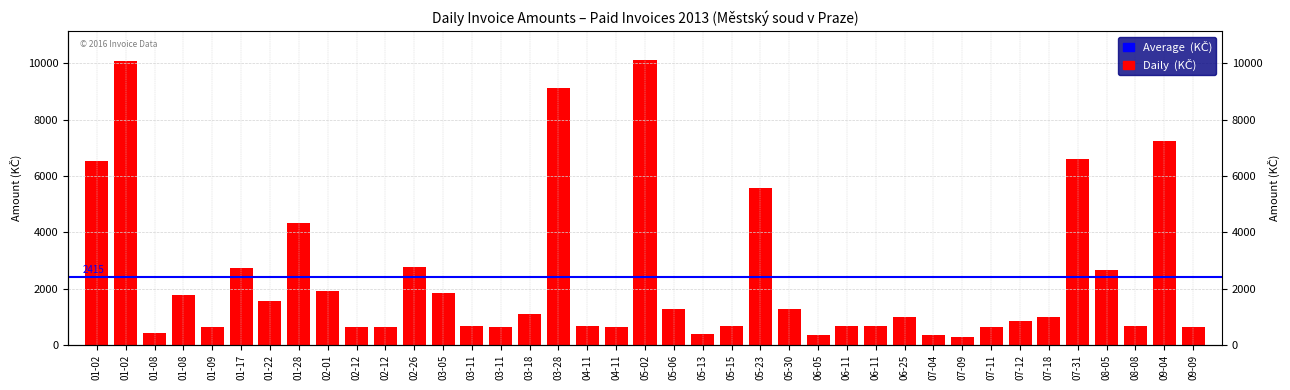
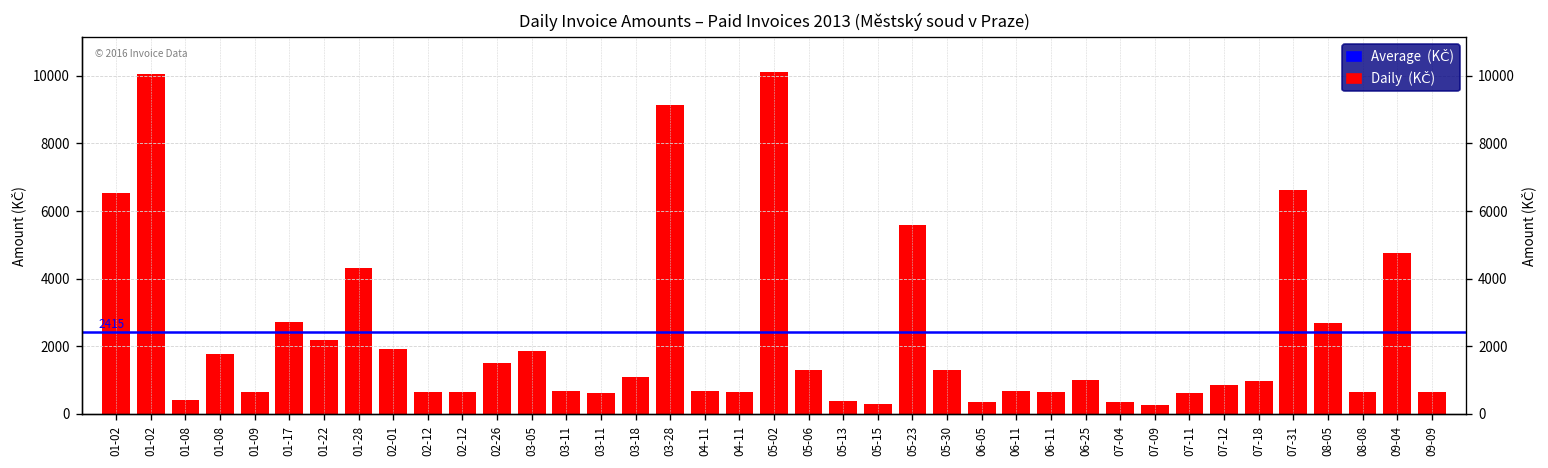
  {
    "01-09": 600,
    "01-17": 2700,
-   "01-22": 1600,
+   "01-22": 2200,
    "01-28": 4300,
    "02-01": 1900,
-   "02-26": 2800,
+   "02-26": 1500,
    "03-05": 1900,
    "03-18": 1100,
    "03-28": 9100,
    "05-02": 10100,
    "05-06": 1300,
    "05-13": 400,
-   "05-15": 700,
+   "05-15": 300,
    "05-23": 5600,
    "05-30": 1300,
    "06-05": 300,
    "06-25": 1000,
    "07-04": 300,
    "07-09": 300,
    "07-11": 600,
    "07-12": 900,
    "07-18": 1000,
    "07-31": 6600,
    "08-05": 2700,
    "08-08": 700,
-   "09-04": 7200,
+   "09-04": 4800,
    "09-09": 700
  }
